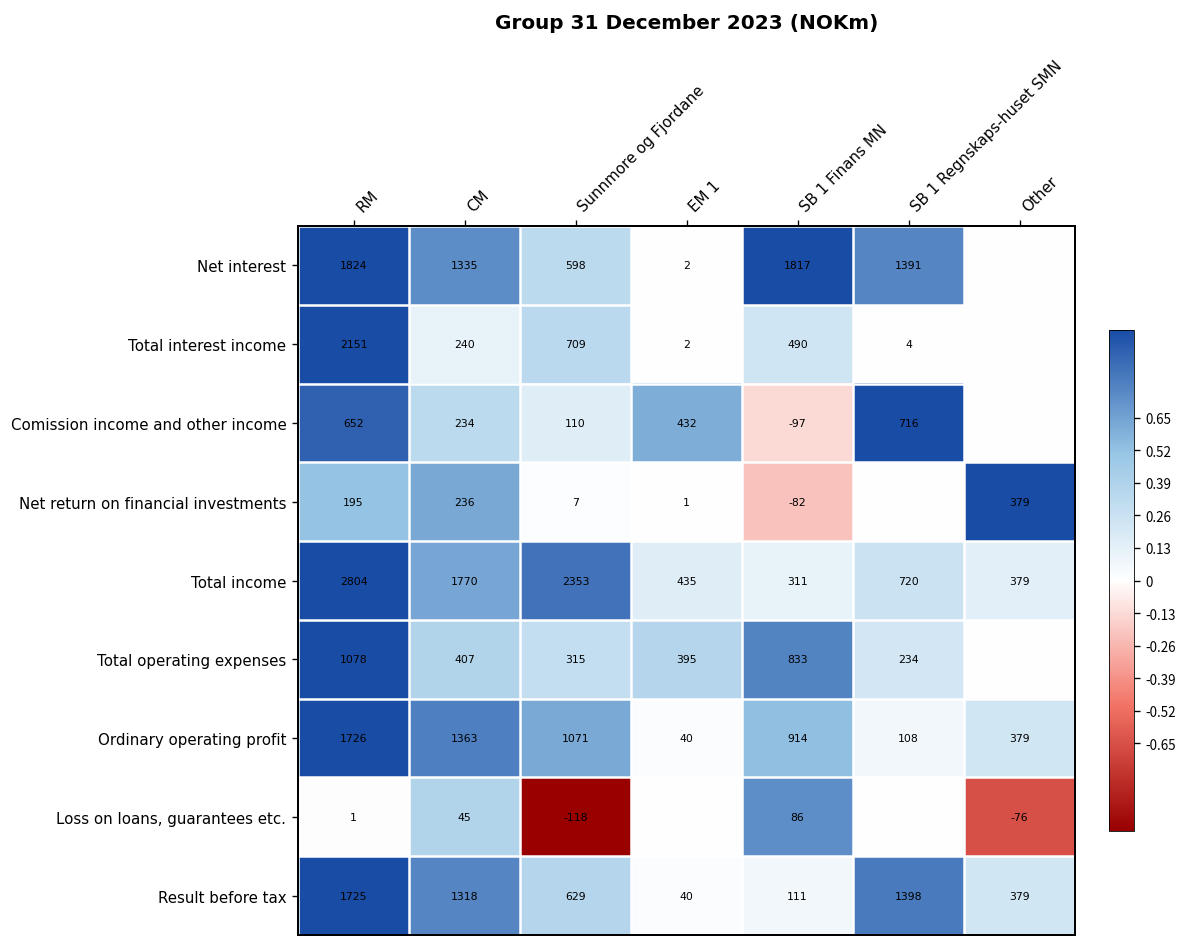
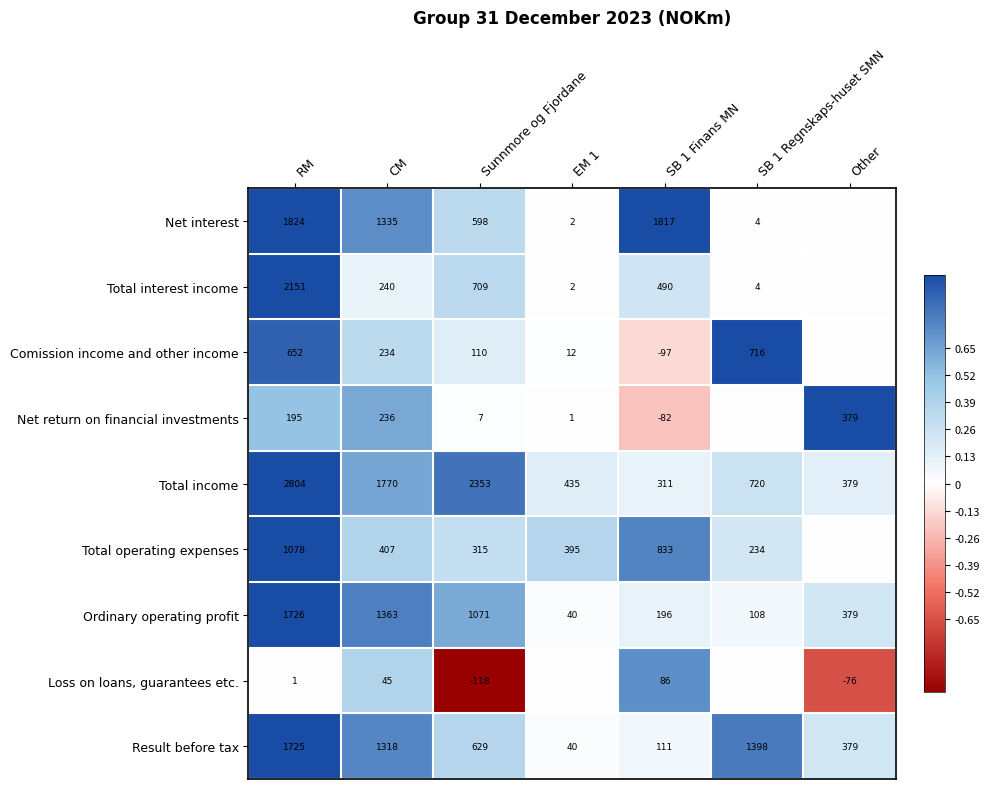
  {
    "Net interest": {
      "RM": 1824,
      "CM": 1335,
      "Sunnmore og Fjordane": 598,
      "EM 1": 2,
      "SB 1 Finans MN": 1817,
-     "SB 1 Regnskaps-huset SMN": 1391
+     "SB 1 Regnskaps-huset SMN": 4
    },
    "Total interest income": {
      "RM": 2151,
      "CM": 240,
      "Sunnmore og Fjordane": 709,
      "EM 1": 2,
      "SB 1 Finans MN": 490,
      "SB 1 Regnskaps-huset SMN": 4
    },
    "Comission income and other income": {
      "RM": 652,
      "CM": 234,
      "Sunnmore og Fjordane": 110,
-     "EM 1": 432,
+     "EM 1": 12,
      "SB 1 Finans MN": -97,
      "SB 1 Regnskaps-huset SMN": 716
    },
    "Net return on financial investments": {
      "RM": 195,
      "CM": 236,
      "Sunnmore og Fjordane": 7,
      "EM 1": 1,
      "SB 1 Finans MN": -82,
      "Other": 379
    },
    "Total income": {
      "RM": 2804,
      "CM": 1770,
      "Sunnmore og Fjordane": 2353,
      "EM 1": 435,
      "SB 1 Finans MN": 311,
      "SB 1 Regnskaps-huset SMN": 720,
      "Other": 379
    },
    "Total operating expenses": {
      "RM": 1078,
      "CM": 407,
      "Sunnmore og Fjordane": 315,
      "EM 1": 395,
      "SB 1 Finans MN": 833,
      "SB 1 Regnskaps-huset SMN": 234
    },
    "Ordinary operating profit": {
      "RM": 1726,
      "CM": 1363,
      "Sunnmore og Fjordane": 1071,
      "EM 1": 40,
-     "SB 1 Finans MN": 914,
+     "SB 1 Finans MN": 196,
      "SB 1 Regnskaps-huset SMN": 108,
      "Other": 379
    },
    "Loss on loans, guarantees etc.": {
      "RM": 1,
      "CM": 45,
      "Sunnmore og Fjordane": -118,
      "SB 1 Finans MN": 86,
      "Other": -76
    },
    "Result before tax": {
      "RM": 1725,
      "CM": 1318,
      "Sunnmore og Fjordane": 629,
      "EM 1": 40,
      "SB 1 Finans MN": 111,
      "SB 1 Regnskaps-huset SMN": 1398,
      "Other": 379
    }
  }
